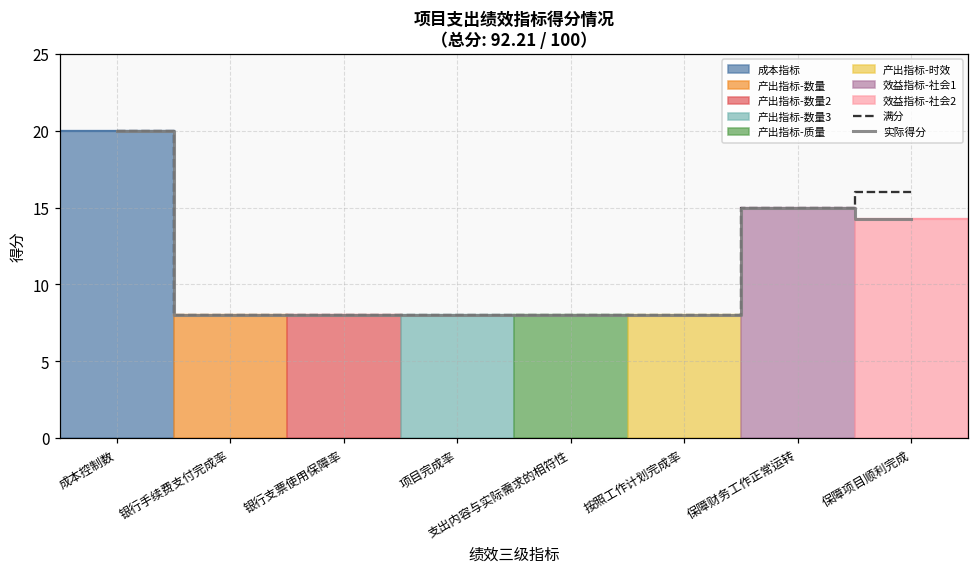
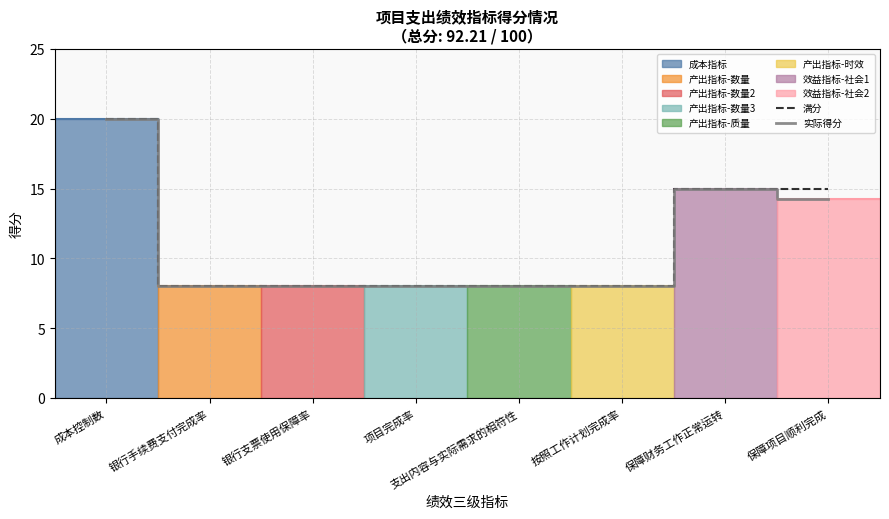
  {
    "满分": {
-     "保障项目顺利完成": 16
+     "保障项目顺利完成": 15
    }
  }
